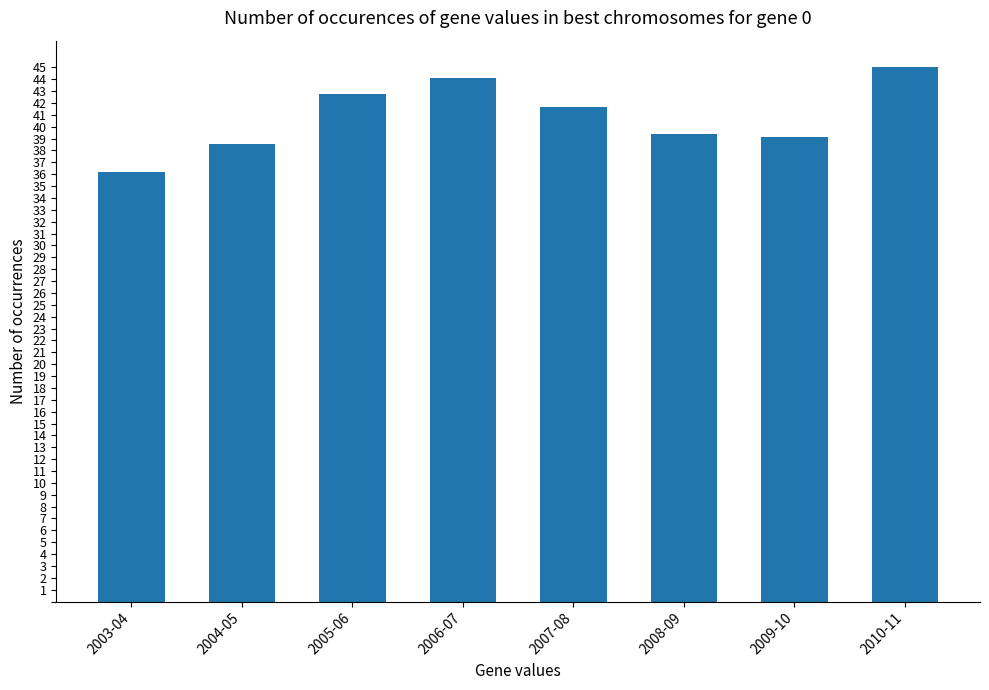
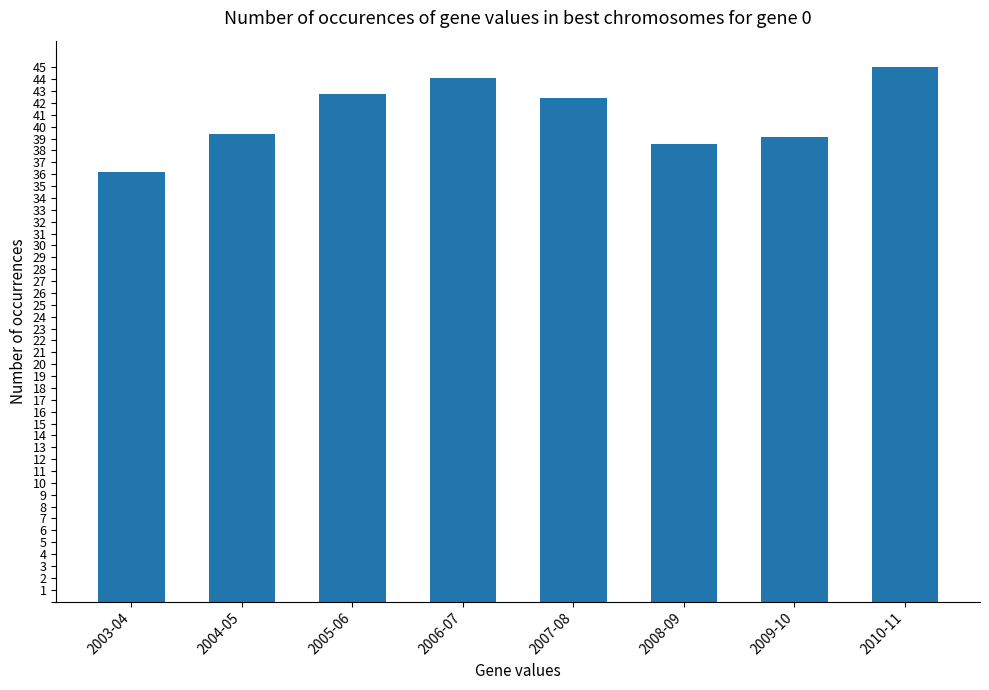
  {
    "2003-04": 36.2,
-   "2004-05": 38.5,
+   "2004-05": 39.4,
    "2005-06": 42.8,
    "2006-07": 44.1,
-   "2007-08": 41.7,
-   "2008-09": 39.4,
+   "2007-08": 42.4,
+   "2008-09": 38.6,
    "2009-10": 39.1,
    "2010-11": 45.0
  }
